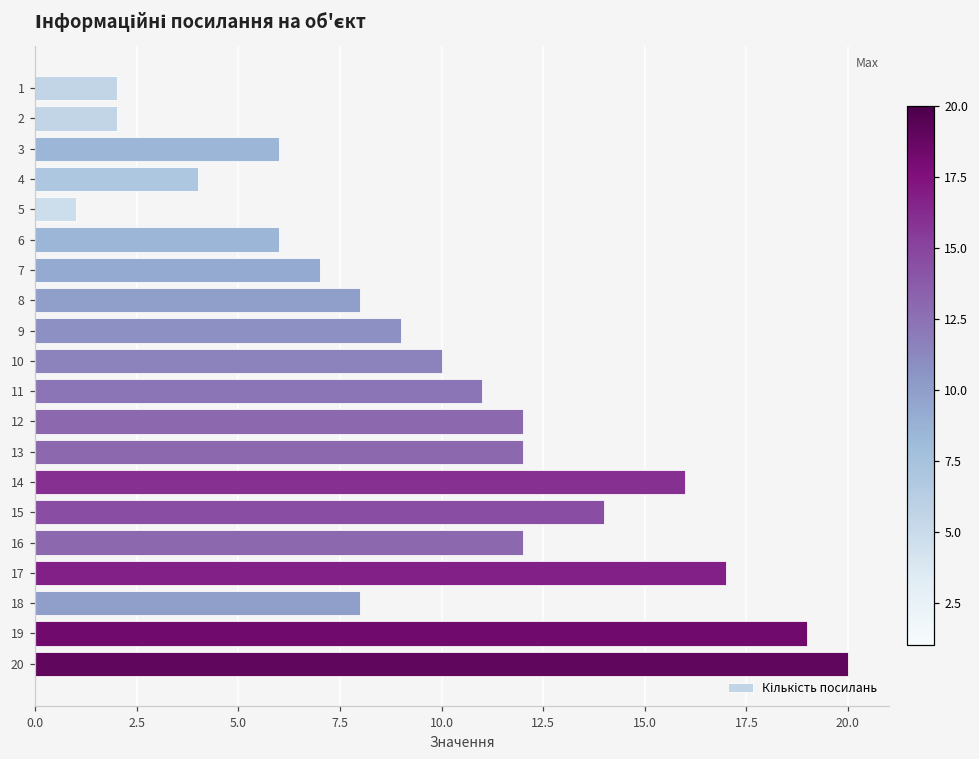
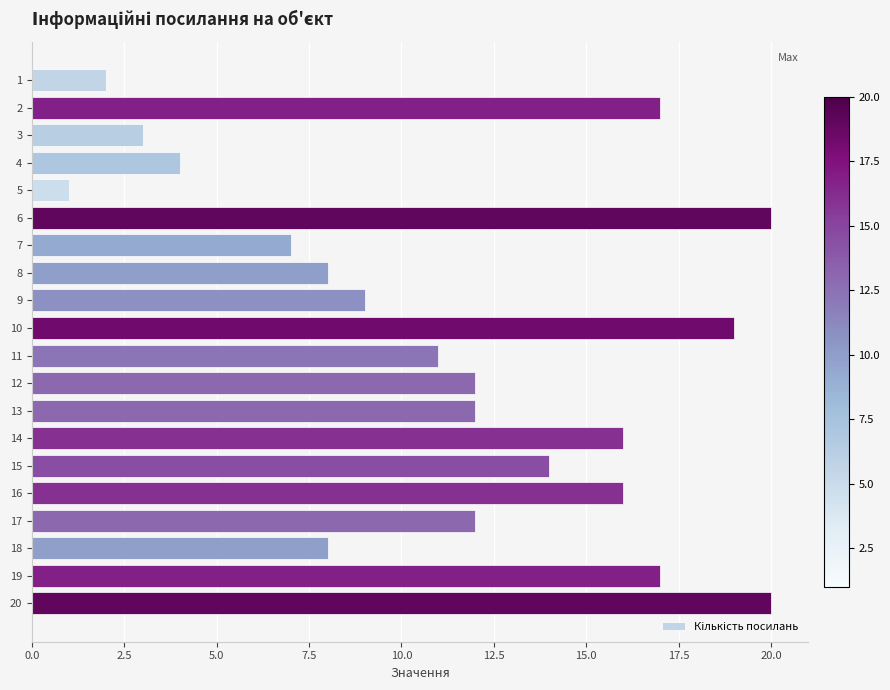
  {
    "1": 2,
-   "2": 2,
-   "3": 6,
+   "2": 17,
+   "3": 3,
    "4": 4,
    "5": 1,
-   "6": 6,
+   "6": 20,
    "7": 7,
    "8": 8,
    "9": 9,
-   "10": 10,
+   "10": 19,
    "11": 11,
    "12": 12,
    "13": 12,
    "14": 16,
    "15": 14,
-   "16": 12,
-   "17": 17,
+   "16": 16,
+   "17": 12,
    "18": 8,
-   "19": 19,
+   "19": 17,
    "20": 20
  }
